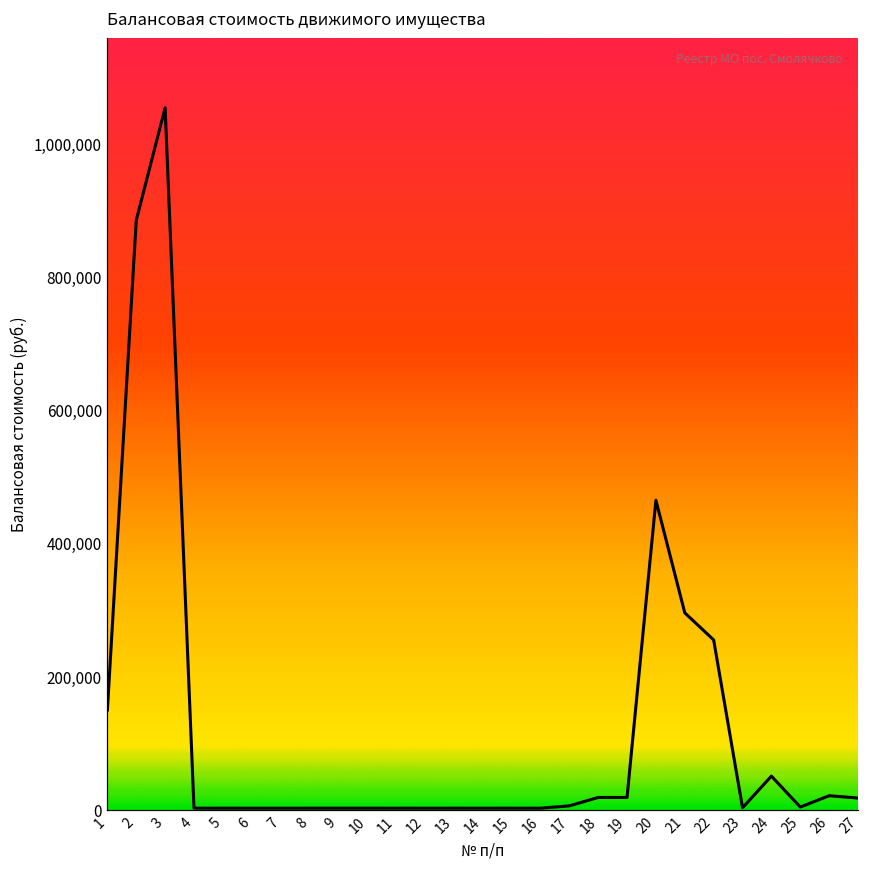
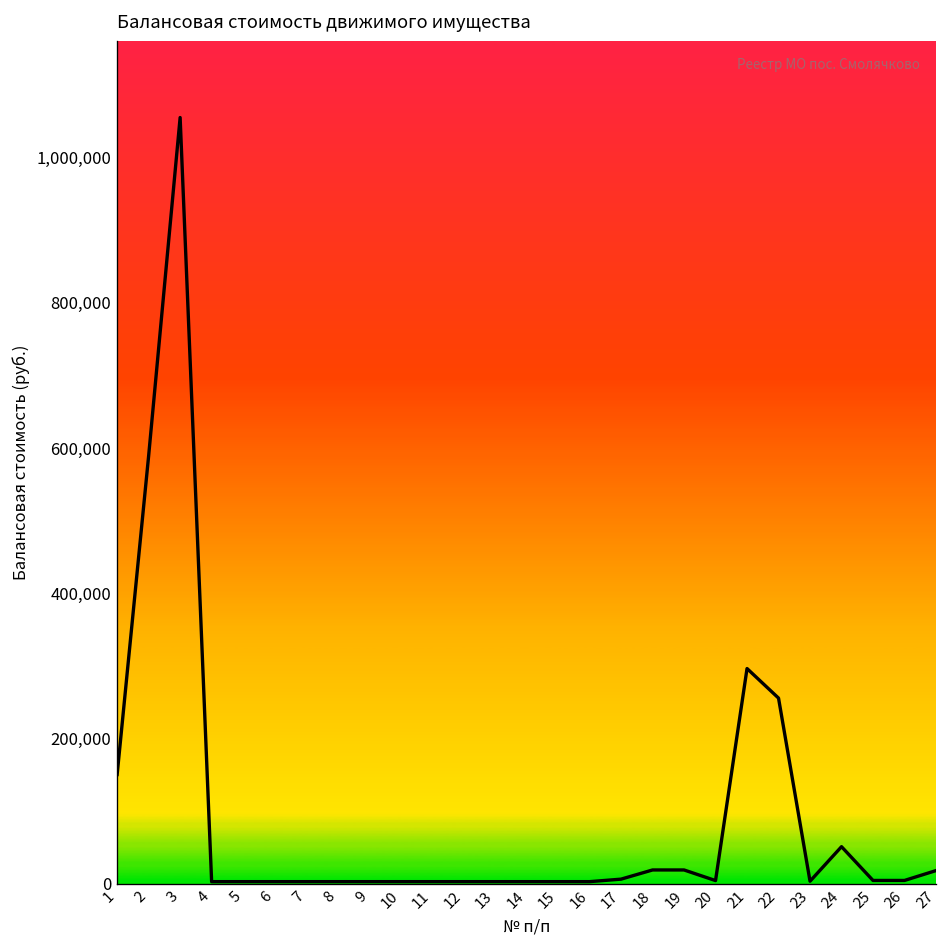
  {
    "1": "150,000",
-   "2": "890,000",
+   "2": "590,000",
    "3": "1,060,000",
    "4": "0",
    "5": "0",
    "6": "0",
    "7": "0",
    "8": "0",
    "9": "0",
    "10": "0",
    "11": "0",
    "12": "0",
    "13": "0",
    "14": "0",
    "15": "0",
    "16": "0",
    "17": "10,000",
    "18": "20,000",
    "19": "20,000",
-   "20": "470,000",
+   "20": "0",
    "21": "300,000",
    "22": "260,000",
    "23": "0",
    "24": "50,000",
    "25": "0",
-   "26": "20,000",
+   "26": "0",
    "27": "20,000"
  }
